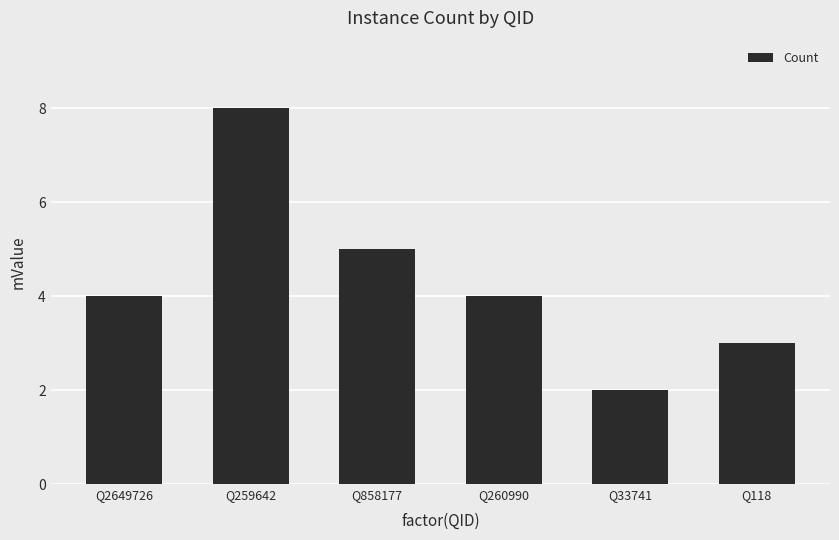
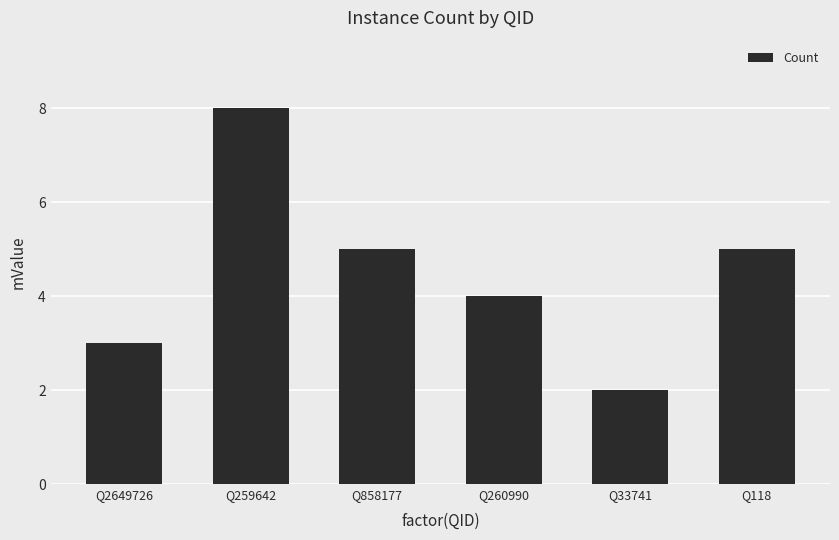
  {
-   "Q2649726": 4,
+   "Q2649726": 3,
    "Q259642": 8,
    "Q858177": 5,
    "Q260990": 4,
    "Q33741": 2,
-   "Q118": 3
+   "Q118": 5
  }
